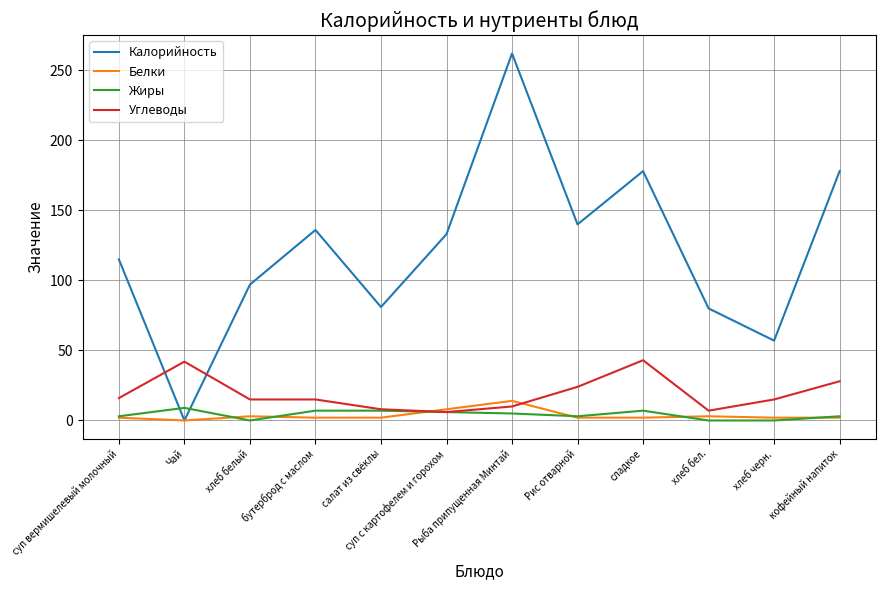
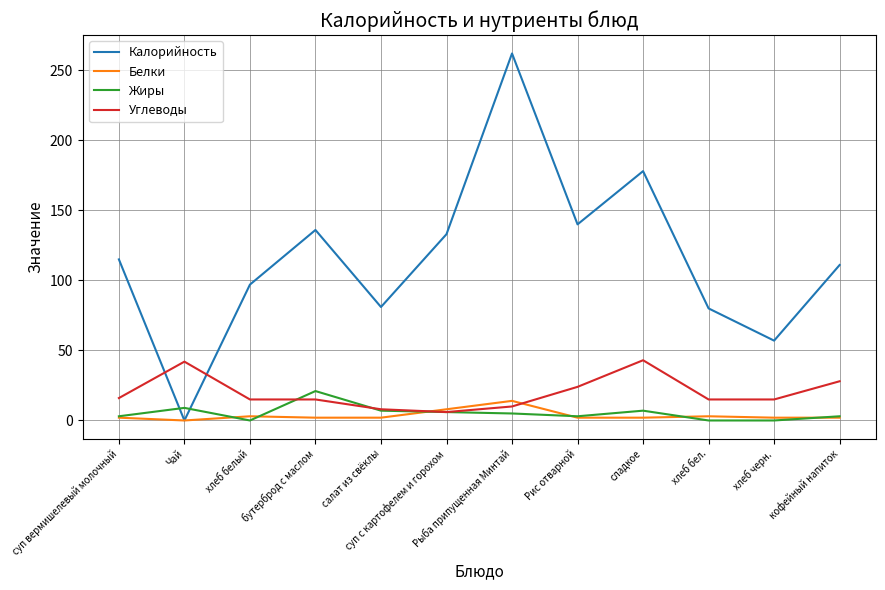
  {
    "Калорийность": {
      "суп вермишелевый молочный": 115,
      "хлеб белый": 97,
      "бутерброд с маслом": 136,
      "салат из свёклы": 81,
      "суп с картофелем и горохом": 133,
      "Рыба припущенная Минтай": 262,
      "Рис отварной": 140,
      "сладкое": 178,
      "хлеб бел.": 80,
      "хлеб черн.": 57,
-     "кофейный напиток": 178
+     "кофейный напиток": 111
    },
    "Белки": {
      "хлеб белый": 3,
      "бутерброд с маслом": 2,
      "салат из свёклы": 2,
      "суп с картофелем и горохом": 8,
      "Рыба припущенная Минтай": 14,
      "сладкое": 2,
      "хлеб бел.": 3,
      "хлеб черн.": 2
    },
    "Жиры": {
      "Чай": 9,
      "хлеб белый": 0,
-     "бутерброд с маслом": 7,
+     "бутерброд с маслом": 21,
      "Рыба припущенная Минтай": 5,
      "сладкое": 7,
      "хлеб бел.": 0,
      "хлеб черн.": 0
    },
    "Углеводы": {
      "суп вермишелевый молочный": 16,
      "Чай": 42,
      "хлеб белый": 15,
      "бутерброд с маслом": 15,
      "Рыба припущенная Минтай": 10,
      "Рис отварной": 24,
      "сладкое": 43,
-     "хлеб бел.": 7,
+     "хлеб бел.": 15,
      "хлеб черн.": 15,
      "кофейный напиток": 28
    }
  }
